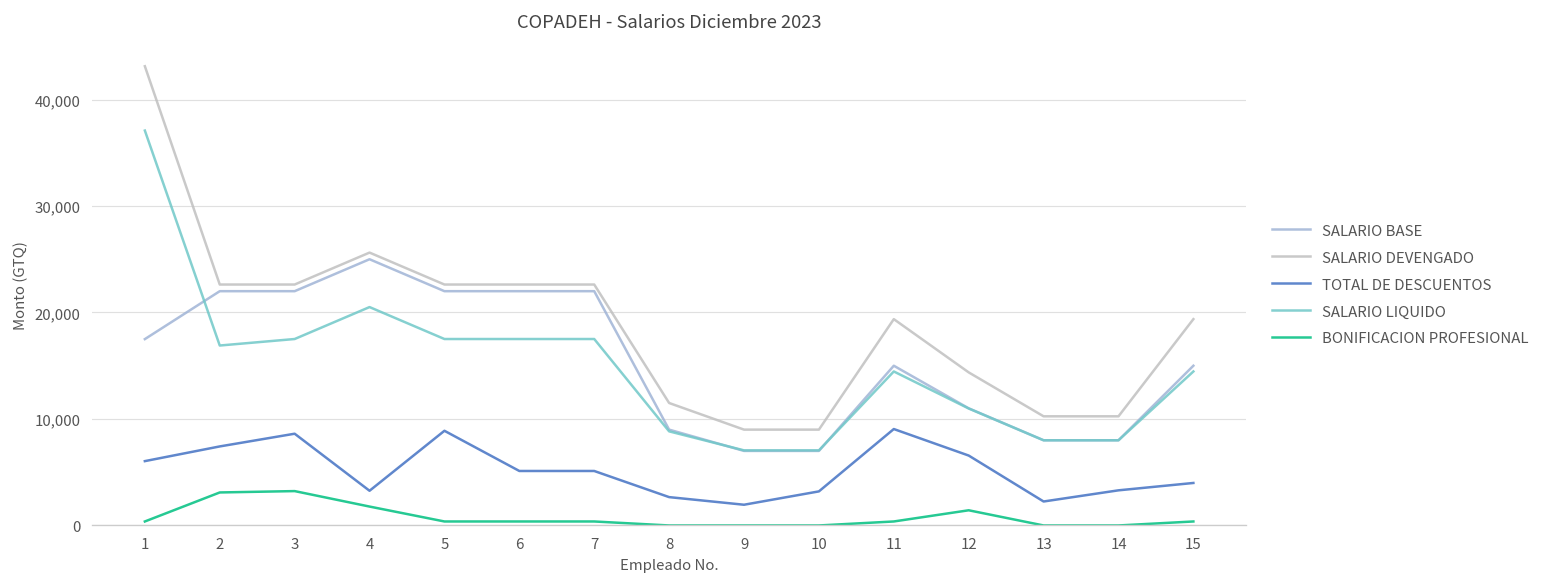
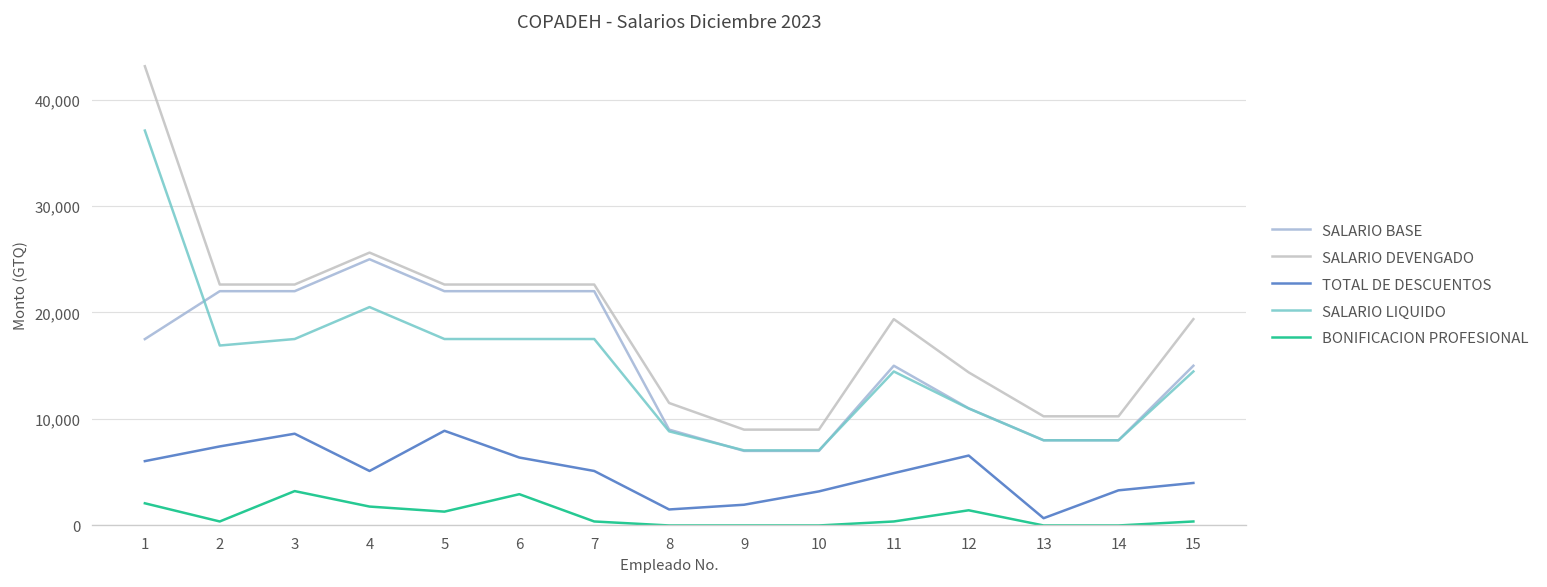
  {
    "TOTAL DE DESCUENTOS": {
      "1": "6,000",
      "2": "7,000",
      "3": "9,000",
-     "4": "3,000",
+     "4": "5,000",
      "5": "9,000",
-     "6": "5,000",
+     "6": "6,000",
      "7": "5,000",
-     "8": "3,000",
+     "8": "2,000",
      "9": "2,000",
      "10": "3,000",
-     "11": "9,000",
+     "11": "5,000",
      "12": "7,000",
-     "13": "2,000",
+     "13": "1,000",
      "14": "3,000",
      "15": "4,000"
    },
    "BONIFICACION PROFESIONAL": {
-     "1": "0",
-     "2": "3,000",
+     "1": "2,000",
+     "2": "0",
      "3": "3,000",
      "4": "2,000",
-     "5": "0",
-     "6": "0",
+     "5": "1,000",
+     "6": "3,000",
      "7": "0",
      "8": "0",
      "9": "0",
      "10": "0",
      "11": "0",
      "12": "1,000",
      "13": "0",
      "14": "0",
      "15": "0"
    }
  }
